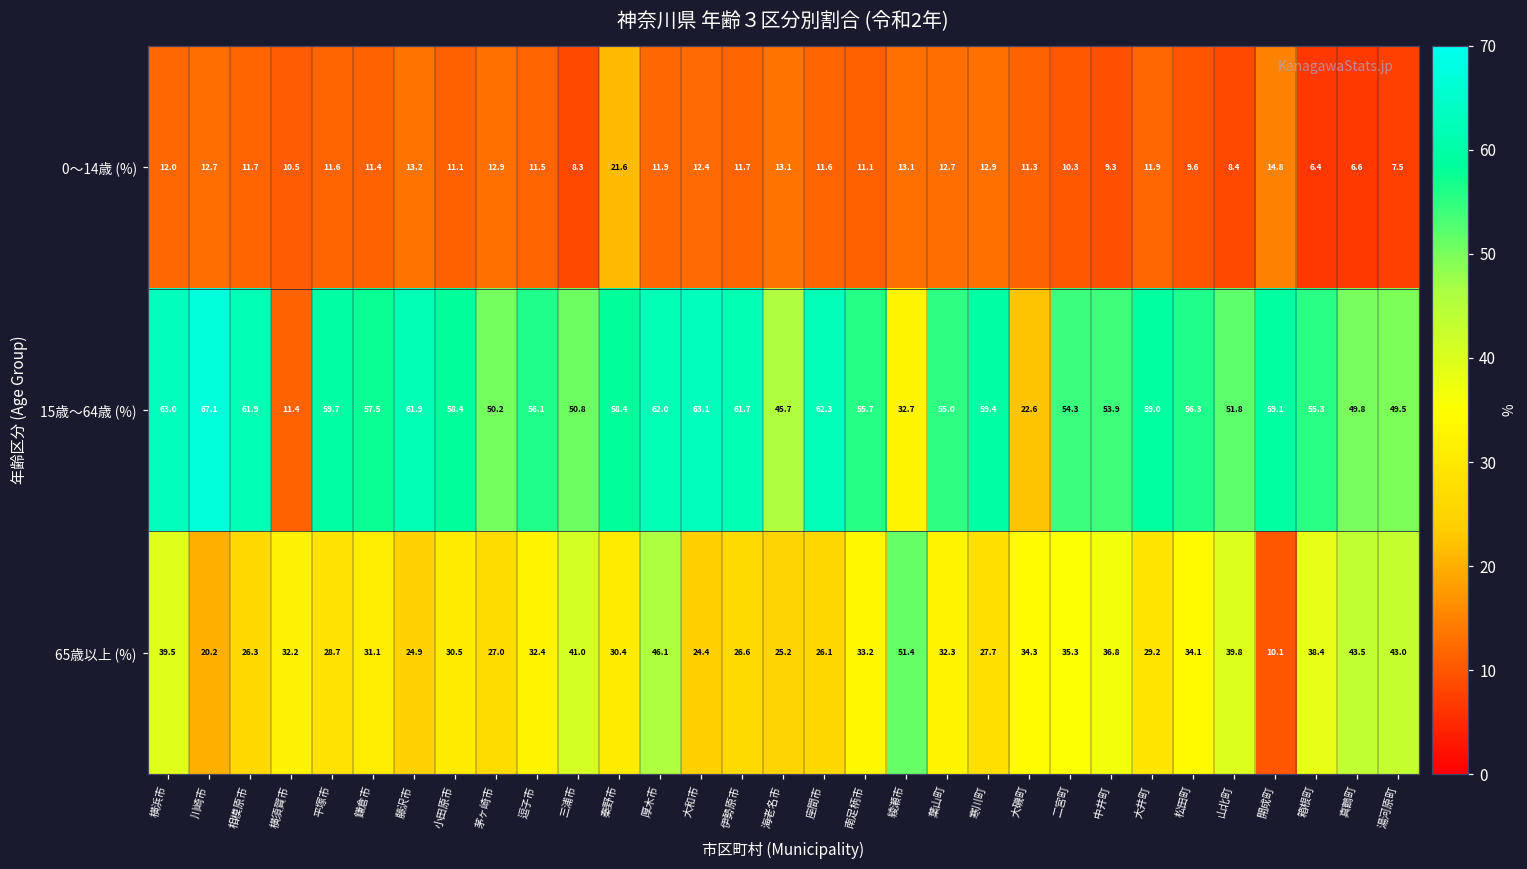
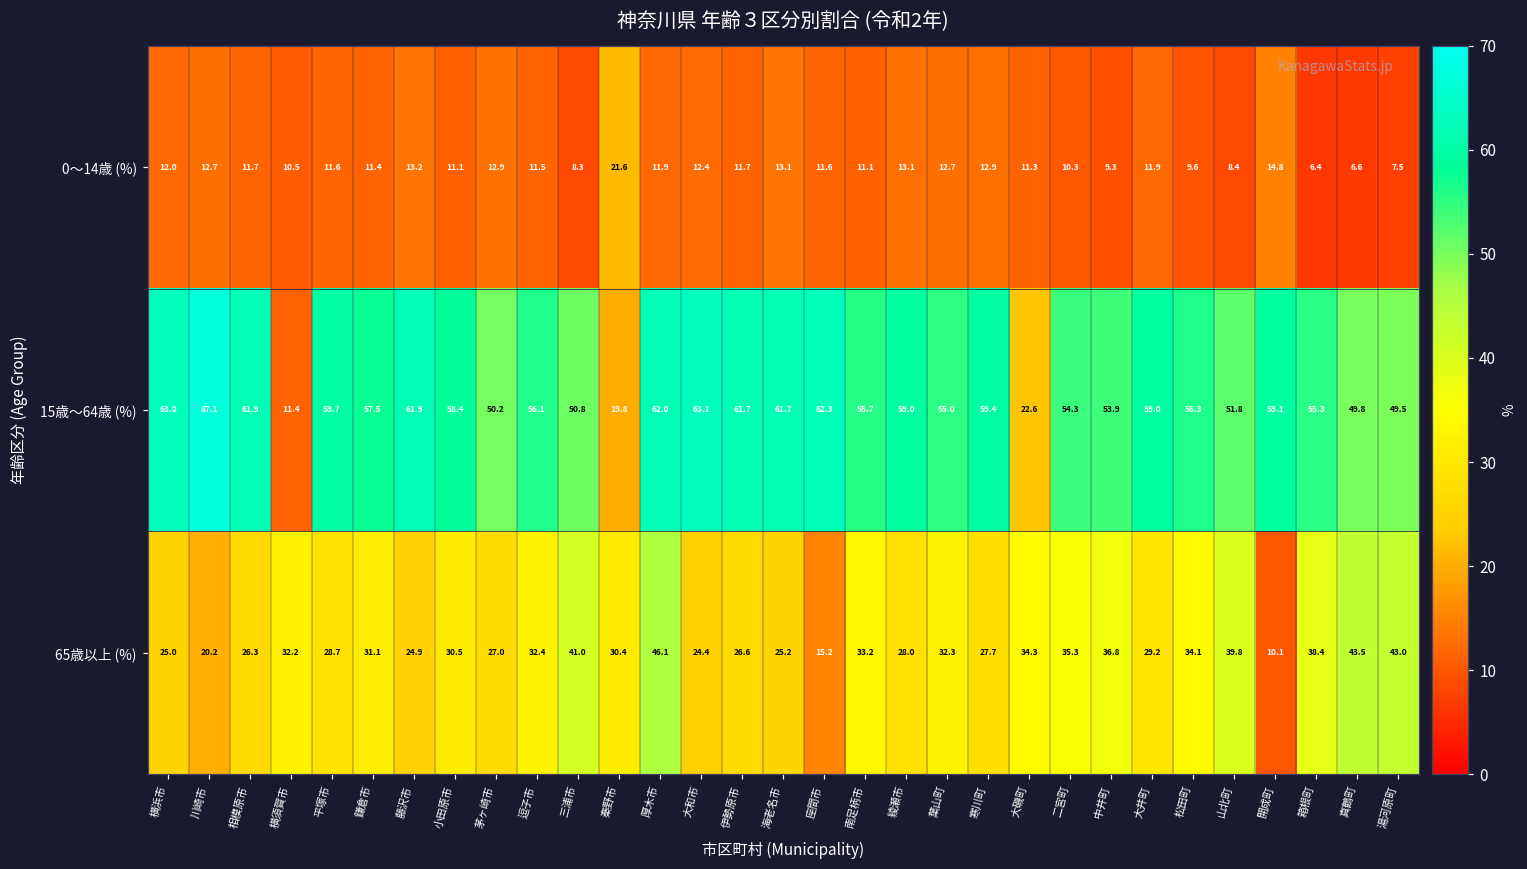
  {
    "0～14歳 (%)": {
      "横浜市": 12.0,
      "川崎市": 12.7,
      "相模原市": 11.7,
      "横須賀市": 10.5,
      "平塚市": 11.6,
      "鎌倉市": 11.4,
      "藤沢市": 13.2,
      "小田原市": 11.1,
      "茅ヶ崎市": 12.9,
      "逗子市": 11.5,
      "三浦市": 8.3,
      "秦野市": 21.6,
      "厚木市": 11.9,
      "大和市": 12.4,
      "伊勢原市": 11.7,
      "海老名市": 13.1,
      "座間市": 11.6,
      "南足柄市": 11.1,
      "綾瀬市": 13.1,
      "葉山町": 12.7,
      "寒川町": 12.9,
      "大磯町": 11.3,
      "二宮町": 10.3,
      "中井町": 9.3,
      "大井町": 11.9,
      "松田町": 9.6,
      "山北町": 8.4,
      "開成町": 14.8,
      "真鶴町": 6.6,
      "湯河原町": 7.5
    },
    "15歳～64歳 (%)": {
      "横浜市": 63.0,
      "川崎市": 67.1,
      "相模原市": 61.9,
      "横須賀市": 11.4,
      "平塚市": 59.7,
      "鎌倉市": 57.5,
      "藤沢市": 61.9,
      "小田原市": 58.4,
      "茅ヶ崎市": 50.2,
      "逗子市": 56.1,
      "三浦市": 50.8,
-     "秦野市": 58.4,
+     "秦野市": 19.8,
      "厚木市": 62.0,
      "大和市": 63.1,
      "伊勢原市": 61.7,
-     "海老名市": 45.7,
+     "海老名市": 61.7,
      "座間市": 62.3,
      "南足柄市": 55.7,
-     "綾瀬市": 32.7,
+     "綾瀬市": 59.0,
      "葉山町": 55.0,
      "寒川町": 59.4,
      "大磯町": 22.6,
      "二宮町": 54.3,
      "中井町": 53.9,
      "大井町": 59.0,
      "松田町": 56.3,
      "山北町": 51.8,
      "開成町": 59.1,
      "箱根町": 55.3,
      "真鶴町": 49.8,
      "湯河原町": 49.5
    },
    "65歳以上 (%)": {
-     "横浜市": 39.5,
+     "横浜市": 25.0,
      "川崎市": 20.2,
      "相模原市": 26.3,
      "横須賀市": 32.2,
      "平塚市": 28.7,
      "鎌倉市": 31.1,
      "藤沢市": 24.9,
      "小田原市": 30.5,
      "茅ヶ崎市": 27.0,
      "逗子市": 32.4,
      "三浦市": 41.0,
      "秦野市": 30.4,
      "厚木市": 46.1,
      "大和市": 24.4,
      "伊勢原市": 26.6,
      "海老名市": 25.2,
-     "座間市": 26.1,
+     "座間市": 15.2,
      "南足柄市": 33.2,
-     "綾瀬市": 51.4,
+     "綾瀬市": 28.0,
      "葉山町": 32.3,
      "寒川町": 27.7,
      "大磯町": 34.3,
      "二宮町": 35.3,
      "中井町": 36.8,
      "大井町": 29.2,
      "松田町": 34.1,
      "山北町": 39.8,
      "開成町": 10.1,
      "箱根町": 38.4,
      "真鶴町": 43.5,
      "湯河原町": 43.0
    }
  }
